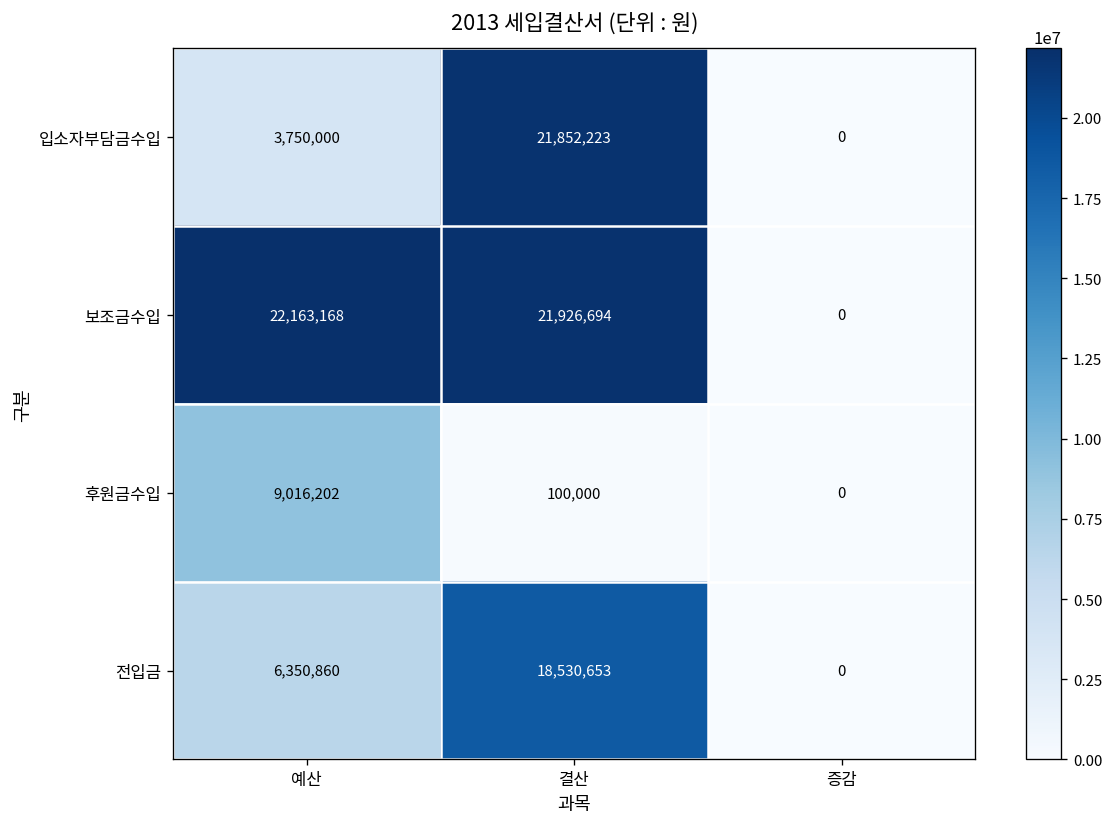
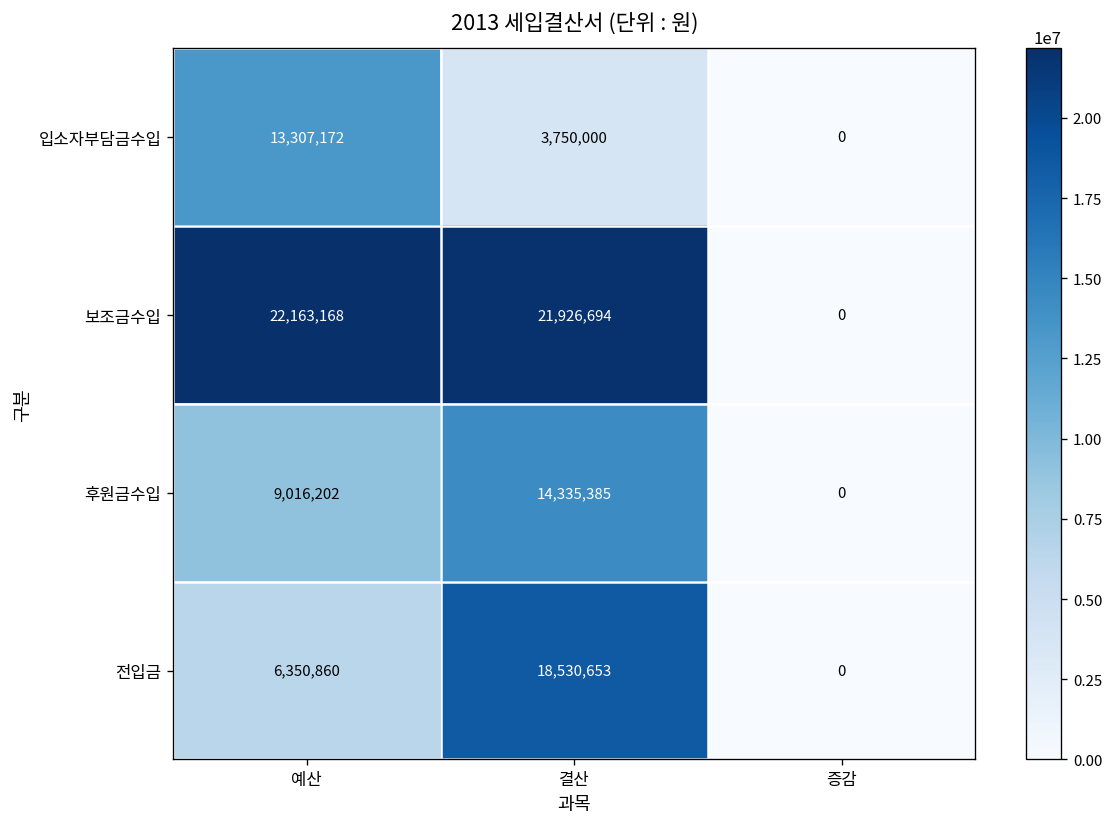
  {
    "입소자부담금수입": {
-     "예산": "3,750,000",
-     "결산": "21,852,223",
+     "예산": "13,307,172",
+     "결산": "3,750,000",
      "증감": "0"
    },
    "보조금수입": {
      "예산": "22,163,168",
      "결산": "21,926,694",
      "증감": "0"
    },
    "후원금수입": {
      "예산": "9,016,202",
-     "결산": "100,000",
+     "결산": "14,335,385",
      "증감": "0"
    },
    "전입금": {
      "예산": "6,350,860",
      "결산": "18,530,653",
      "증감": "0"
    }
  }
